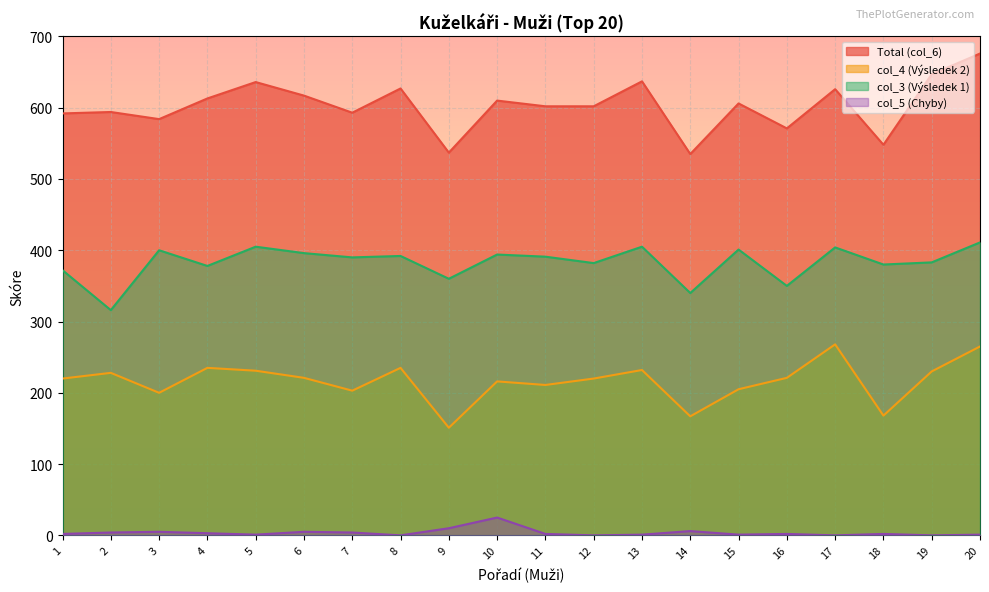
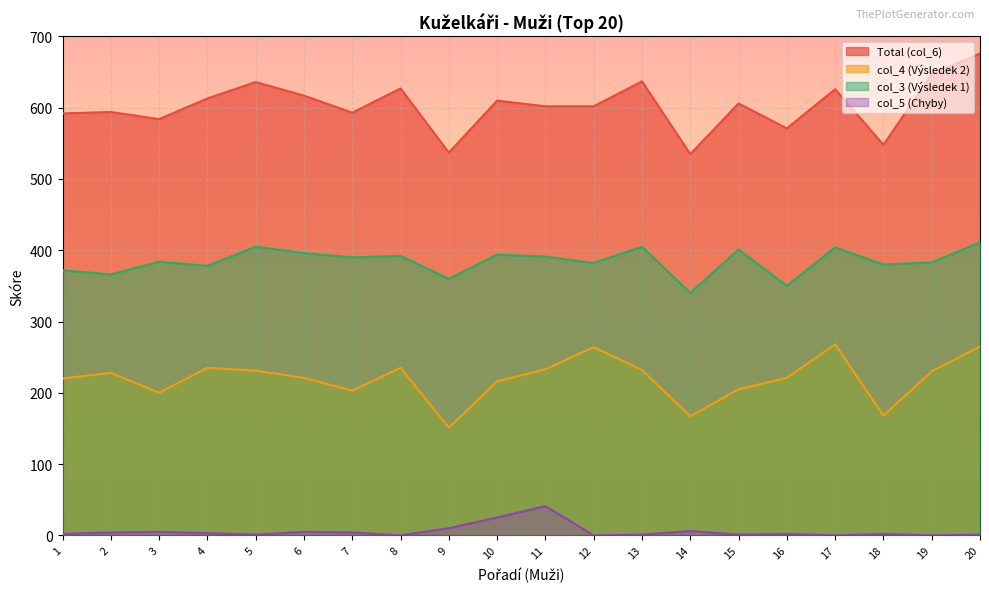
  {
    "Total (col_6)": {
      "1": 590,
      "2": 590,
      "3": 580,
      "4": 610,
      "5": 640,
      "6": 620,
      "7": 590,
      "8": 630,
      "9": 540,
      "10": 610,
      "11": 600,
      "12": 600,
      "13": 640,
      "14": 540,
      "15": 610,
      "16": 570,
      "17": 630,
      "18": 550,
      "20": 680
    },
    "col_4 (Výsledek 2)": {
      "1": 220,
      "2": 230,
      "3": 200,
      "4": 240,
      "5": 230,
      "6": 220,
      "7": 200,
      "8": 240,
      "9": 150,
      "10": 220,
-     "11": 210,
-     "12": 220,
+     "11": 230,
+     "12": 260,
      "13": 230,
      "14": 170,
      "15": 210,
      "16": 220,
      "17": 270,
      "18": 170,
      "19": 230,
      "20": 270
    },
    "col_3 (Výsledek 1)": {
      "1": 370,
-     "2": 320,
-     "3": 400,
+     "2": 370,
+     "3": 380,
      "4": 380,
      "5": 410,
      "6": 400,
      "7": 390,
      "8": 390,
      "9": 360,
      "10": 390,
      "11": 390,
      "12": 380,
      "13": 410,
      "14": 340,
      "15": 400,
      "16": 350,
      "17": 400,
      "18": 380,
      "19": 380,
      "20": 410
    },
    "col_5 (Chyby)": {
      "1": 0,
      "2": 0,
      "3": 10,
      "4": 0,
      "5": 0,
      "6": 10,
      "7": 0,
      "8": 0,
      "9": 10,
      "10": 30,
-     "11": 0,
+     "11": 40,
      "12": 0,
      "13": 0,
      "14": 10,
      "15": 0,
      "16": 0,
      "17": 0,
      "18": 0,
      "19": 0,
      "20": 0
    }
  }
